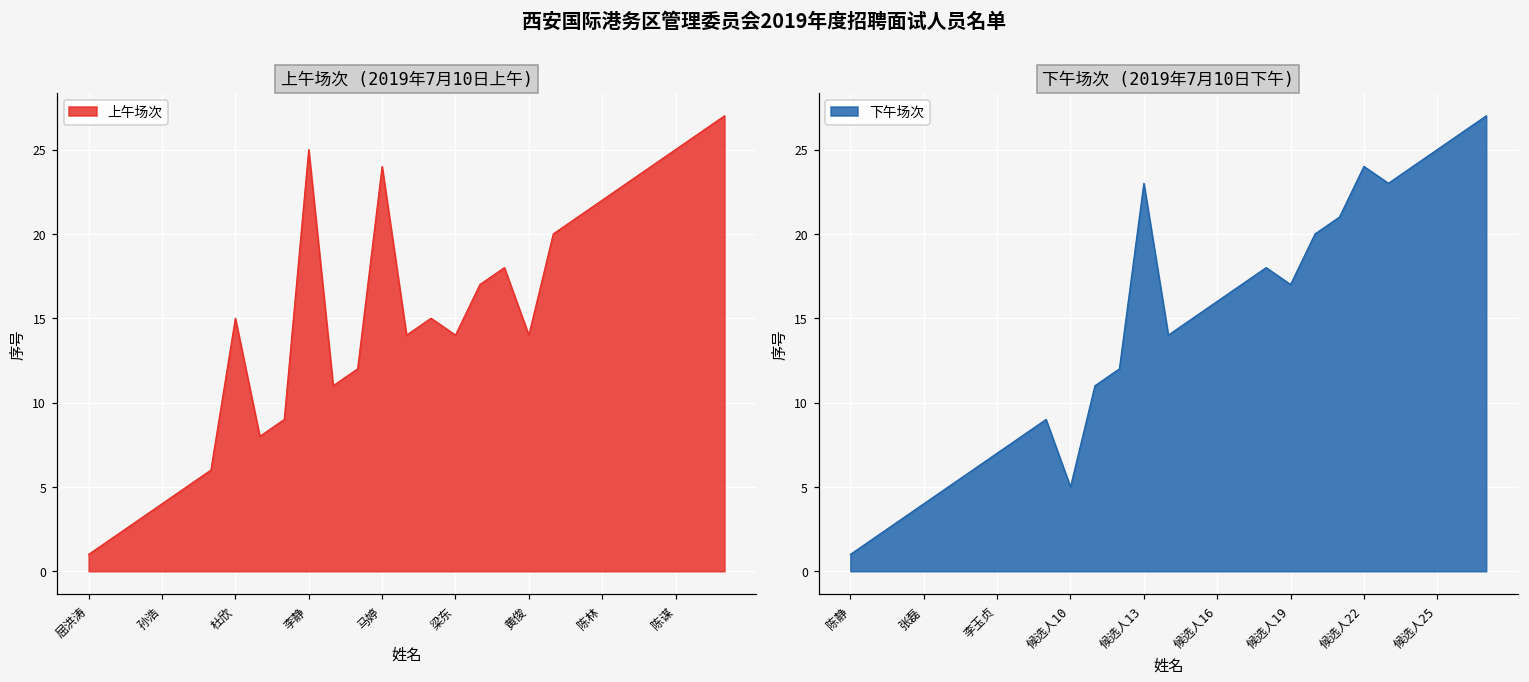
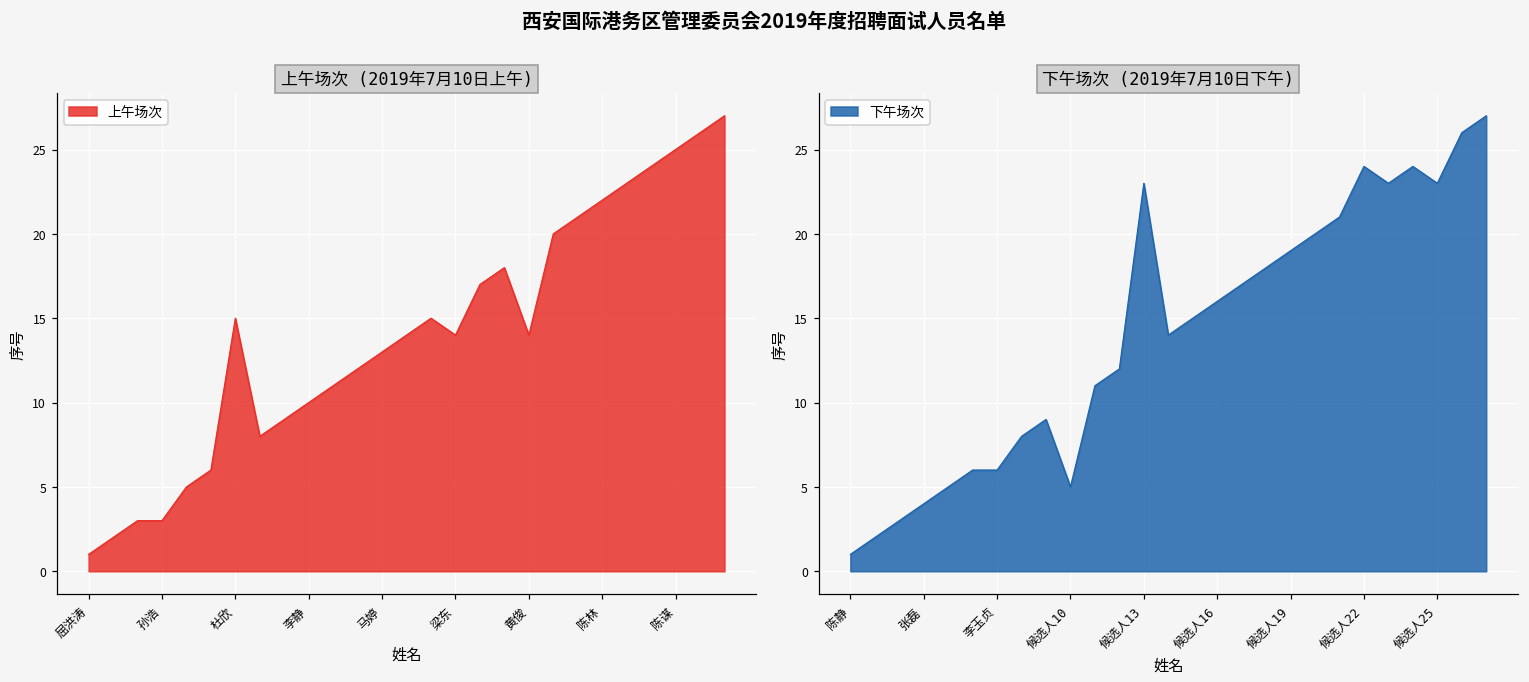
  {
    "上午场次 (2019年7月10日上午)": {
      "屈洪涛": 1,
-     "孙浩": 4,
+     "孙浩": 3,
      "杜欣": 15,
-     "李静": 25,
-     "马婷": 24,
+     "李静": 10,
+     "马婷": 13,
      "梁东": 14,
      "黄俊": 14,
      "陈林": 22,
      "陈谋": 25
    },
    "下午场次 (2019年7月10日下午)": {
      "陈静": 1,
      "张磊": 4,
-     "李玉贞": 7,
+     "李玉贞": 6,
      "候选人10": 5,
      "候选人13": 23,
      "候选人16": 16,
-     "候选人19": 17,
+     "候选人19": 19,
      "候选人22": 24,
-     "候选人25": 25
+     "候选人25": 23
    }
  }
